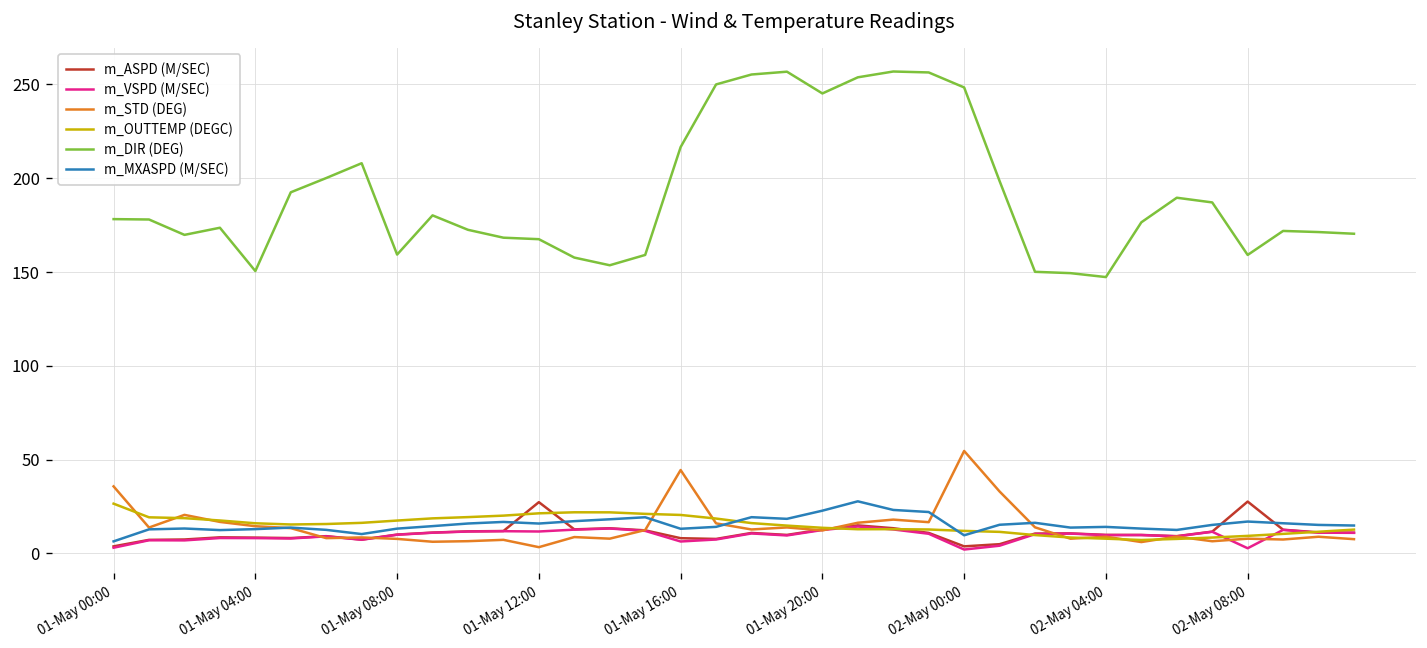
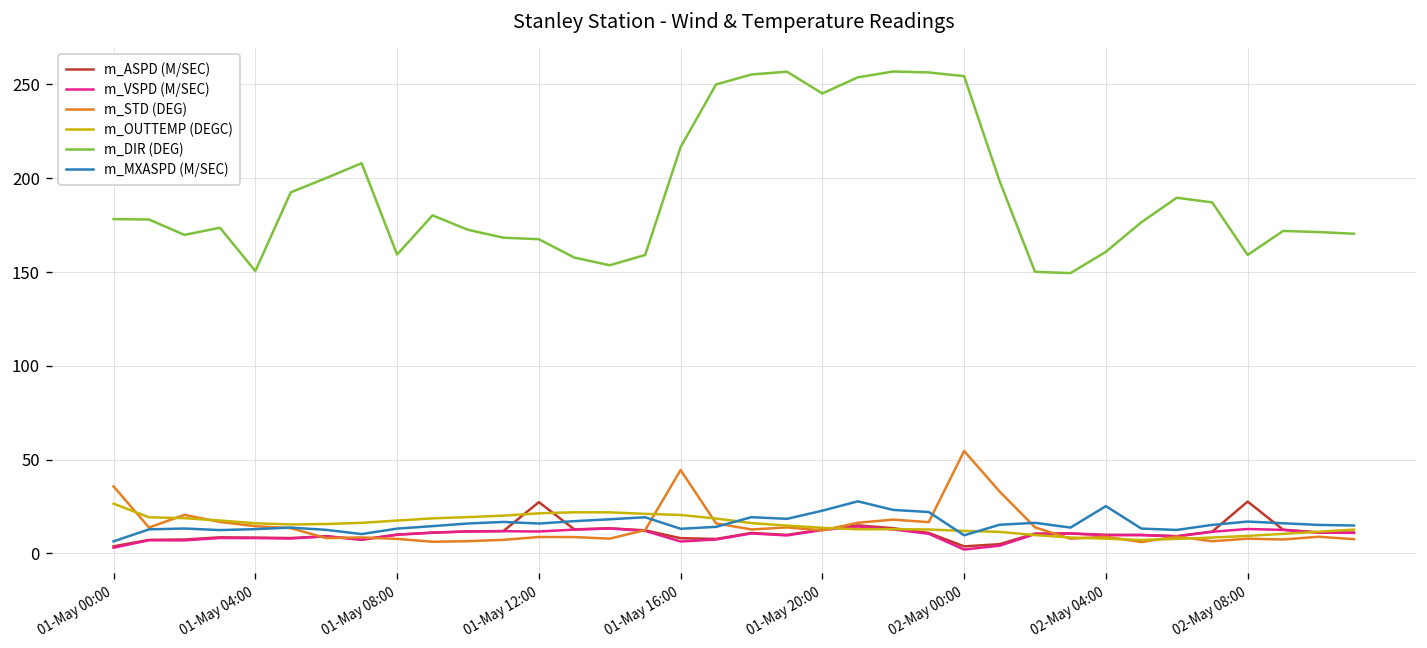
  {
    "m_ASPD (M/SEC)": {
      "01-May 12:00": 27,
      "01-May 16:00": 8,
      "02-May 00:00": 4,
      "02-May 08:00": 28
    },
    "m_VSPD (M/SEC)": {
      "01-May 12:00": 12,
      "01-May 16:00": 6,
      "02-May 00:00": 2,
-     "02-May 08:00": 3
+     "02-May 08:00": 13
    },
    "m_STD (DEG)": {
      "01-May 00:00": 36,
      "01-May 08:00": 8,
-     "01-May 12:00": 3,
+     "01-May 12:00": 9,
      "01-May 16:00": 44,
      "02-May 00:00": 55
    },
    "m_OUTTEMP (DEGC)": {
      "01-May 00:00": 27,
      "01-May 08:00": 17,
      "01-May 12:00": 21,
      "01-May 16:00": 20,
      "02-May 00:00": 12
    },
    "m_DIR (DEG)": {
      "01-May 00:00": 178,
      "01-May 04:00": 151,
      "01-May 08:00": 159,
      "01-May 12:00": 168,
      "01-May 16:00": 217,
      "01-May 20:00": 245,
-     "02-May 00:00": 248,
-     "02-May 04:00": 147,
+     "02-May 00:00": 254,
+     "02-May 04:00": 161,
      "02-May 08:00": 159
    },
    "m_MXASPD (M/SEC)": {
      "01-May 00:00": 6,
      "01-May 08:00": 13,
      "01-May 12:00": 16,
      "01-May 16:00": 13,
      "01-May 20:00": 23,
      "02-May 00:00": 10,
-     "02-May 04:00": 14,
+     "02-May 04:00": 25,
      "02-May 08:00": 17
    }
  }
